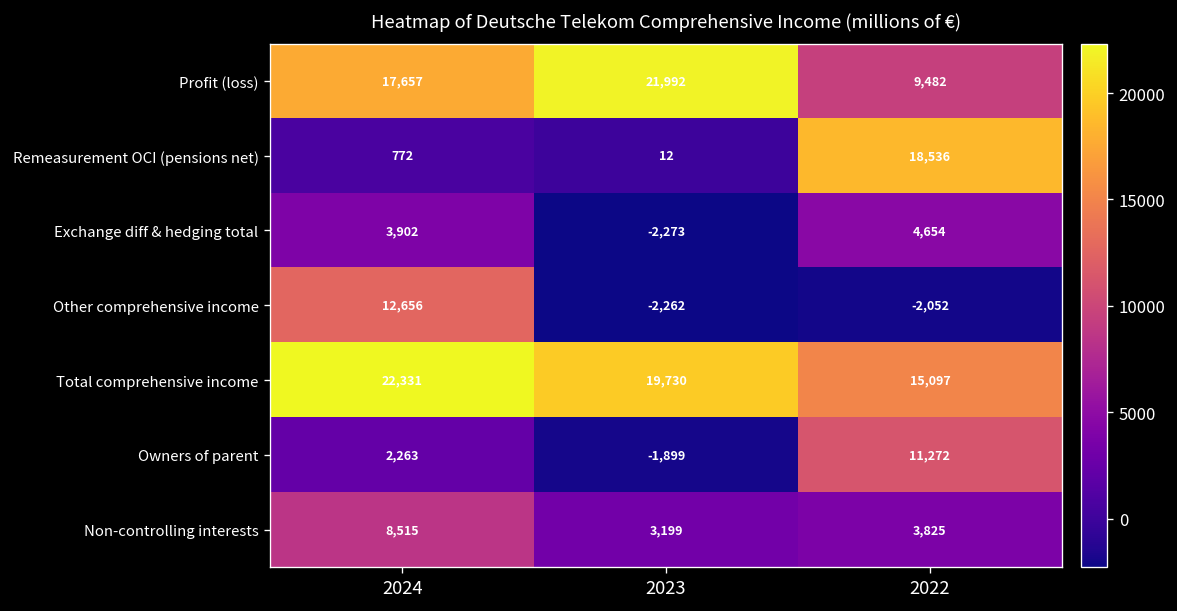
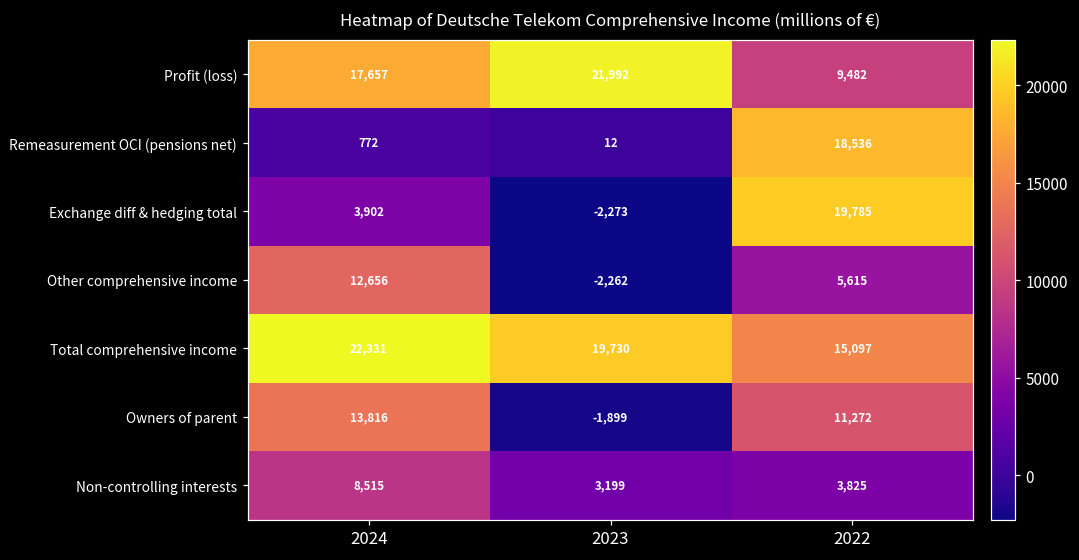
  {
    "Profit (loss)": {
      "2024": "17,657",
      "2023": "21,992",
      "2022": "9,482"
    },
    "Remeasurement OCI (pensions net)": {
      "2024": "772",
      "2023": "12",
      "2022": "18,536"
    },
    "Exchange diff & hedging total": {
      "2024": "3,902",
      "2023": "-2,273",
-     "2022": "4,654"
+     "2022": "19,785"
    },
    "Other comprehensive income": {
      "2024": "12,656",
      "2023": "-2,262",
-     "2022": "-2,052"
+     "2022": "5,615"
    },
    "Total comprehensive income": {
      "2024": "22,331",
      "2023": "19,730",
      "2022": "15,097"
    },
    "Owners of parent": {
-     "2024": "2,263",
+     "2024": "13,816",
      "2023": "-1,899",
      "2022": "11,272"
    },
    "Non-controlling interests": {
      "2024": "8,515",
      "2023": "3,199",
      "2022": "3,825"
    }
  }
